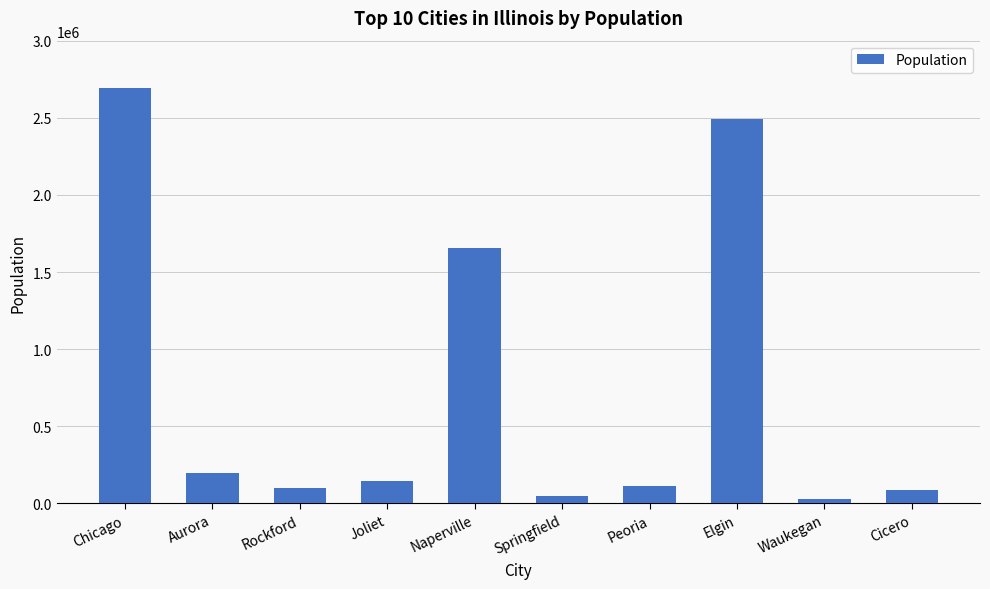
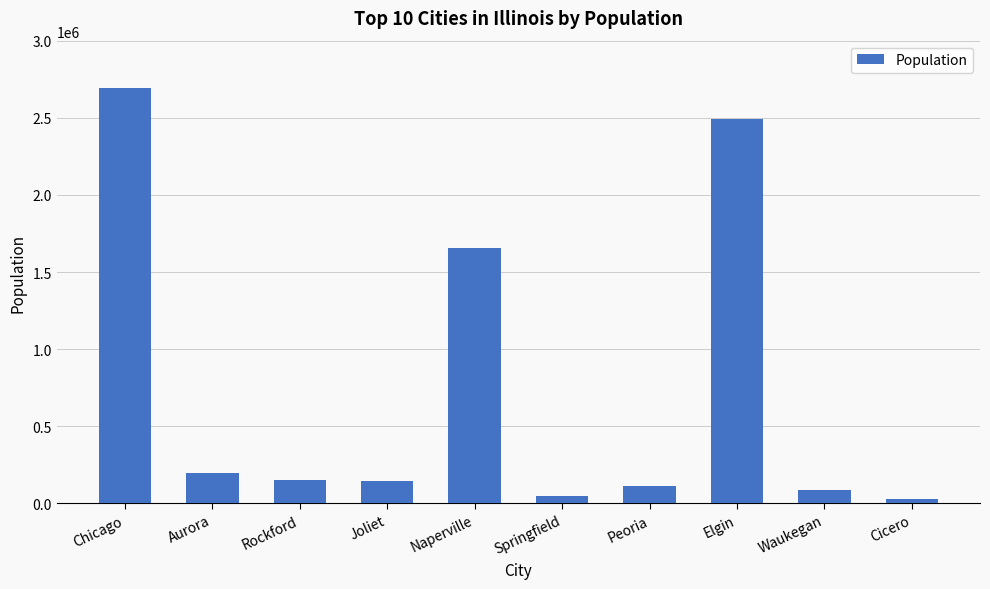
  {
    "Chicago": 2700000,
    "Aurora": 200000,
-   "Rockford": 100000,
+   "Rockford": 150000,
    "Joliet": 150000,
    "Naperville": 1660000,
    "Springfield": 50000,
    "Peoria": 120000,
    "Elgin": 2500000,
-   "Waukegan": 30000,
-   "Cicero": 80000
+   "Waukegan": 90000,
+   "Cicero": 30000
  }
